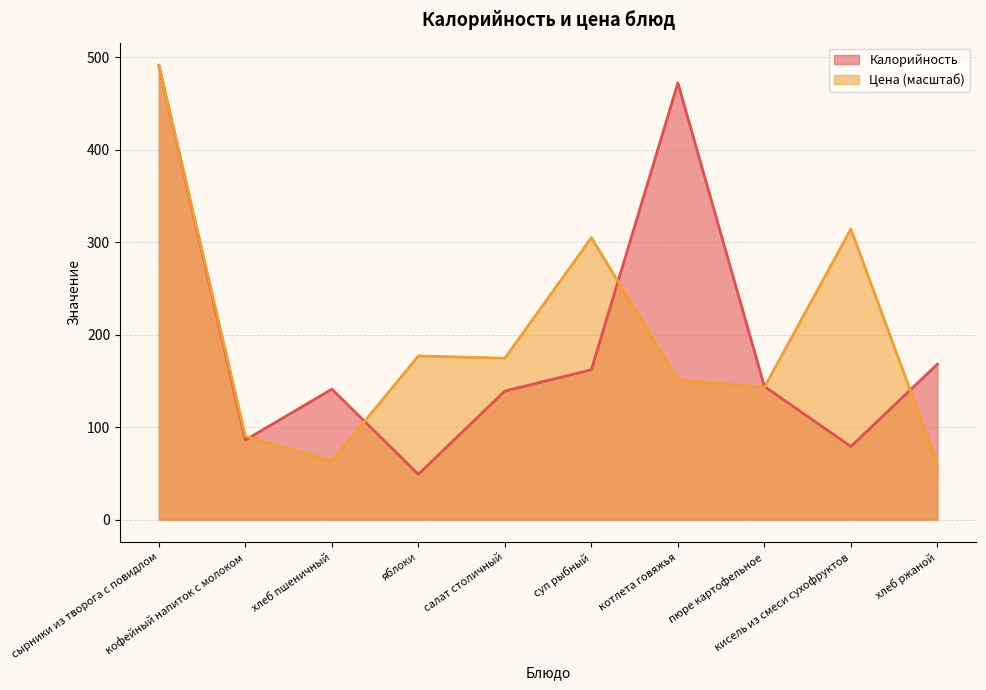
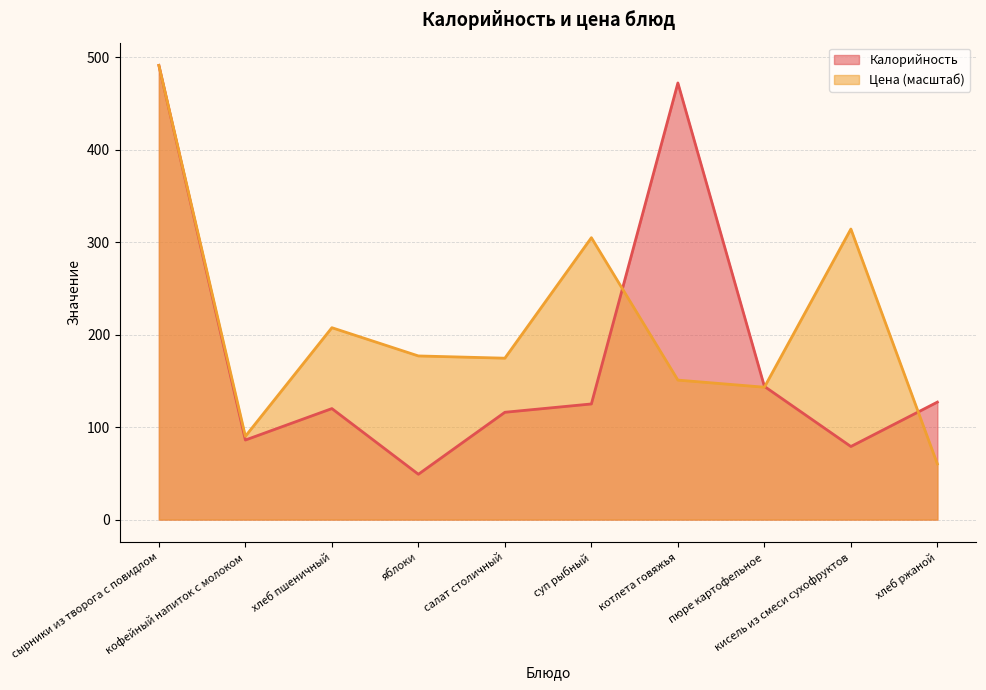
  {
    "Калорийность": {
      "кофейный напиток с молоком": 90,
-     "хлеб пшеничный": 140,
+     "хлеб пшеничный": 120,
      "яблоки": 50,
-     "салат столичный": 140,
-     "суп рыбный": 160,
+     "салат столичный": 120,
+     "суп рыбный": 130,
      "котлета говяжья": 470,
      "кисель из смеси сухофруктов": 80,
-     "хлеб ржаной": 170
+     "хлеб ржаной": 130
    },
    "Цена (масштаб)": {
      "кофейный напиток с молоком": 90,
-     "хлеб пшеничный": 60,
+     "хлеб пшеничный": 210,
      "яблоки": 180,
      "салат столичный": 170,
      "суп рыбный": 300,
      "котлета говяжья": 150,
      "кисель из смеси сухофруктов": 310,
      "хлеб ржаной": 60
    }
  }
